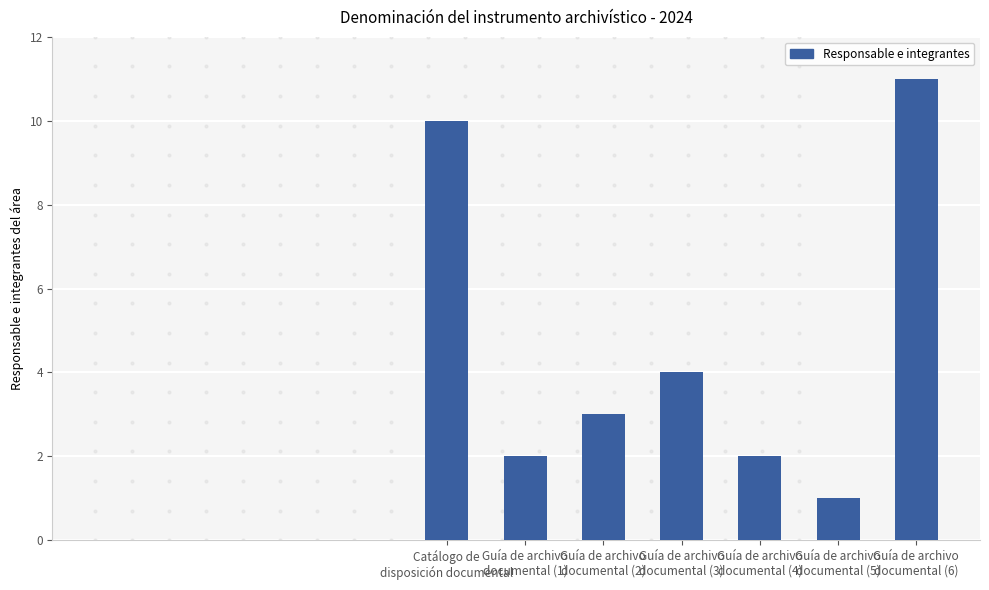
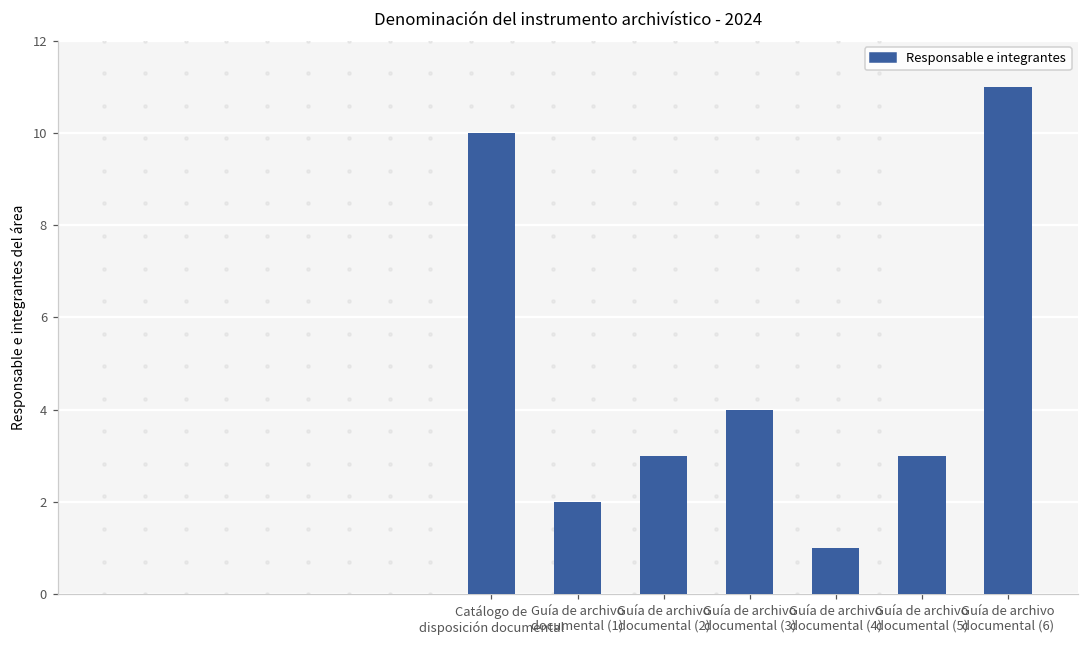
  {
    "Responsable e integrantes": {
      "Guía de archivo documental (2)": 3,
      "Guía de archivo documental (3)": 4,
-     "Guía de archivo documental (4)": 2,
-     "Guía de archivo documental (5)": 1,
+     "Guía de archivo documental (4)": 1,
+     "Guía de archivo documental (5)": 3,
      "Guía de archivo documental (6)": 11
    }
  }
